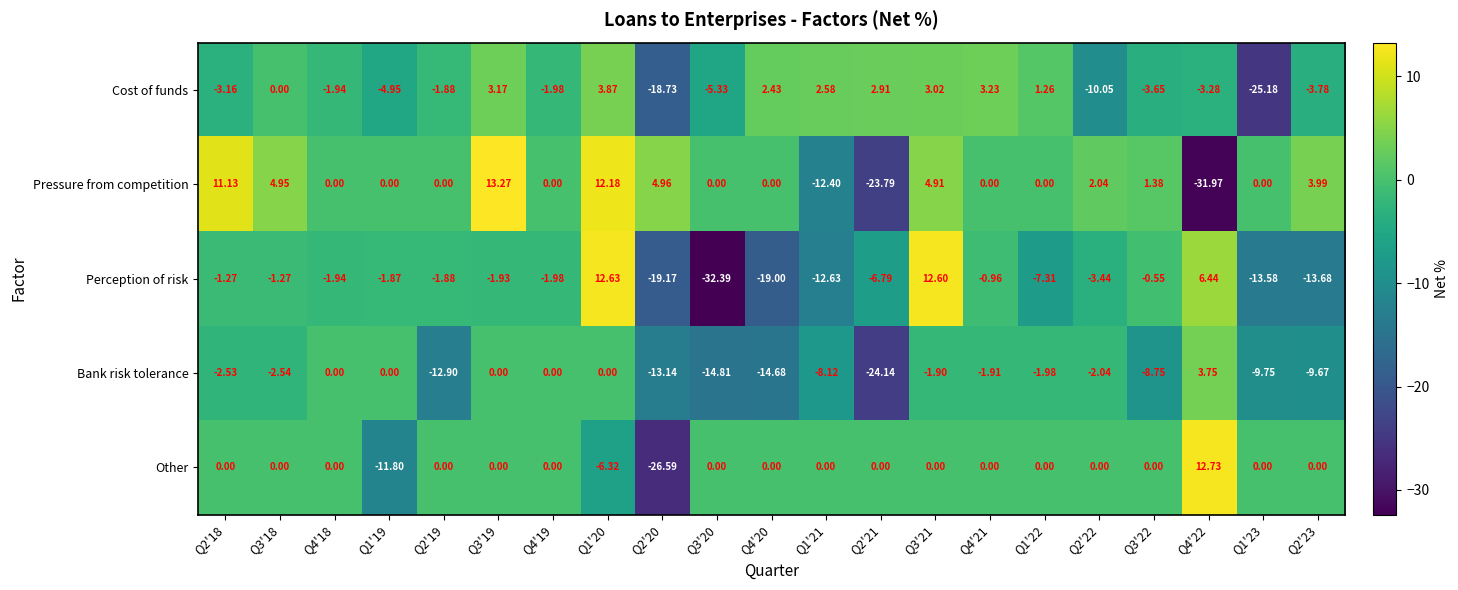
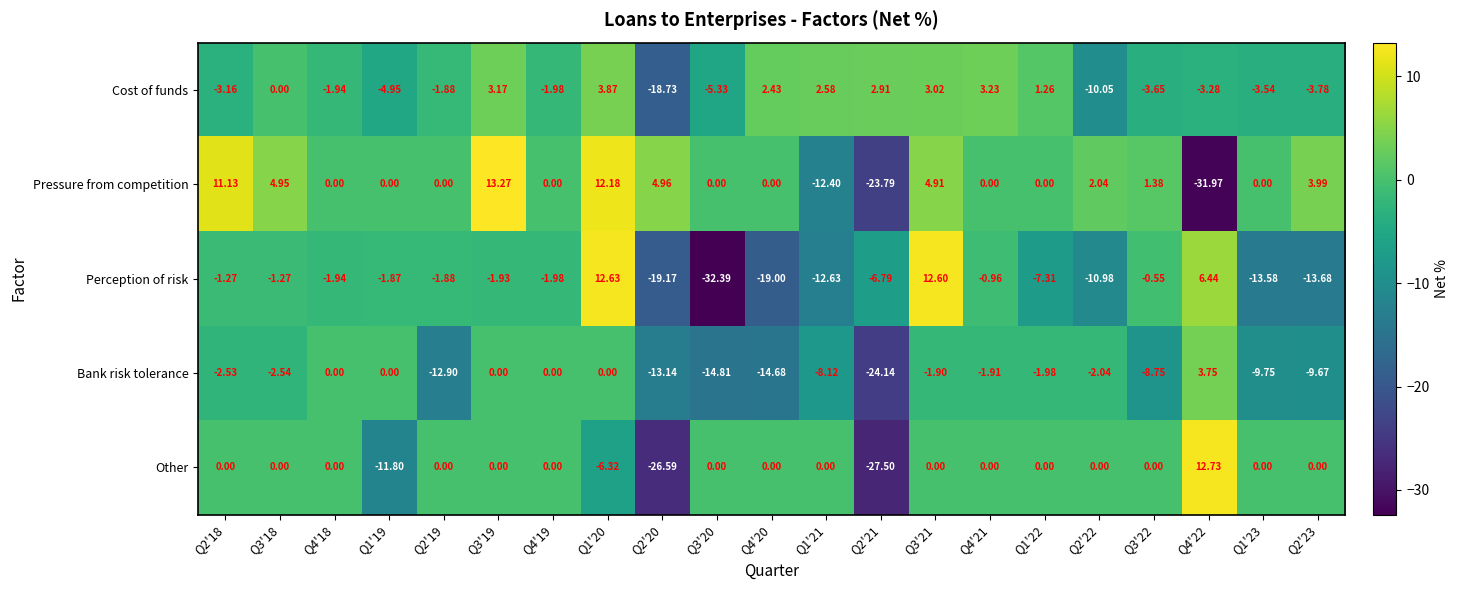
  {
    "Cost of funds": {
      "Q2'18": -3.16,
      "Q3'18": 0.00,
      "Q4'18": -1.94,
      "Q1'19": -4.95,
      "Q2'19": -1.88,
      "Q3'19": 3.17,
      "Q4'19": -1.98,
      "Q1'20": 3.87,
      "Q2'20": -18.73,
      "Q3'20": -5.33,
      "Q4'20": 2.43,
      "Q1'21": 2.58,
      "Q2'21": 2.91,
      "Q3'21": 3.02,
      "Q4'21": 3.23,
      "Q1'22": 1.26,
      "Q2'22": -10.05,
      "Q3'22": -3.65,
      "Q4'22": -3.28,
-     "Q1'23": -25.18,
+     "Q1'23": -3.54,
      "Q2'23": -3.78
    },
    "Pressure from competition": {
      "Q2'18": 11.13,
      "Q3'18": 4.95,
      "Q4'18": 0.00,
      "Q1'19": 0.00,
      "Q2'19": 0.00,
      "Q3'19": 13.27,
      "Q4'19": 0.00,
      "Q1'20": 12.18,
      "Q2'20": 4.96,
      "Q3'20": 0.00,
      "Q4'20": 0.00,
      "Q1'21": -12.40,
      "Q2'21": -23.79,
      "Q3'21": 4.91,
      "Q4'21": 0.00,
      "Q1'22": 0.00,
      "Q2'22": 2.04,
      "Q3'22": 1.38,
      "Q4'22": -31.97,
      "Q1'23": 0.00,
      "Q2'23": 3.99
    },
    "Perception of risk": {
      "Q2'18": -1.27,
      "Q3'18": -1.27,
      "Q4'18": -1.94,
      "Q1'19": -1.87,
      "Q2'19": -1.88,
      "Q3'19": -1.93,
      "Q4'19": -1.98,
      "Q1'20": 12.63,
      "Q2'20": -19.17,
      "Q3'20": -32.39,
      "Q4'20": -19.00,
      "Q1'21": -12.63,
      "Q2'21": -6.79,
      "Q3'21": 12.60,
      "Q4'21": -0.96,
      "Q1'22": -7.31,
-     "Q2'22": -3.44,
+     "Q2'22": -10.98,
      "Q3'22": -0.55,
      "Q4'22": 6.44,
      "Q1'23": -13.58,
      "Q2'23": -13.68
    },
    "Bank risk tolerance": {
      "Q2'18": -2.53,
      "Q3'18": -2.54,
      "Q4'18": 0.00,
      "Q1'19": 0.00,
      "Q2'19": -12.90,
      "Q3'19": 0.00,
      "Q4'19": 0.00,
      "Q1'20": 0.00,
      "Q2'20": -13.14,
      "Q3'20": -14.81,
      "Q4'20": -14.68,
      "Q1'21": -8.12,
      "Q2'21": -24.14,
      "Q3'21": -1.90,
      "Q4'21": -1.91,
      "Q1'22": -1.98,
      "Q2'22": -2.04,
      "Q3'22": -8.75,
      "Q4'22": 3.75,
      "Q1'23": -9.75,
      "Q2'23": -9.67
    },
    "Other": {
      "Q2'18": 0.00,
      "Q3'18": 0.00,
      "Q4'18": 0.00,
      "Q1'19": -11.80,
      "Q2'19": 0.00,
      "Q3'19": 0.00,
      "Q4'19": 0.00,
      "Q1'20": -6.32,
      "Q2'20": -26.59,
      "Q3'20": 0.00,
      "Q4'20": 0.00,
      "Q1'21": 0.00,
-     "Q2'21": 0.00,
+     "Q2'21": -27.50,
      "Q3'21": 0.00,
      "Q4'21": 0.00,
      "Q1'22": 0.00,
      "Q2'22": 0.00,
      "Q3'22": 0.00,
      "Q4'22": 12.73,
      "Q1'23": 0.00,
      "Q2'23": 0.00
    }
  }
